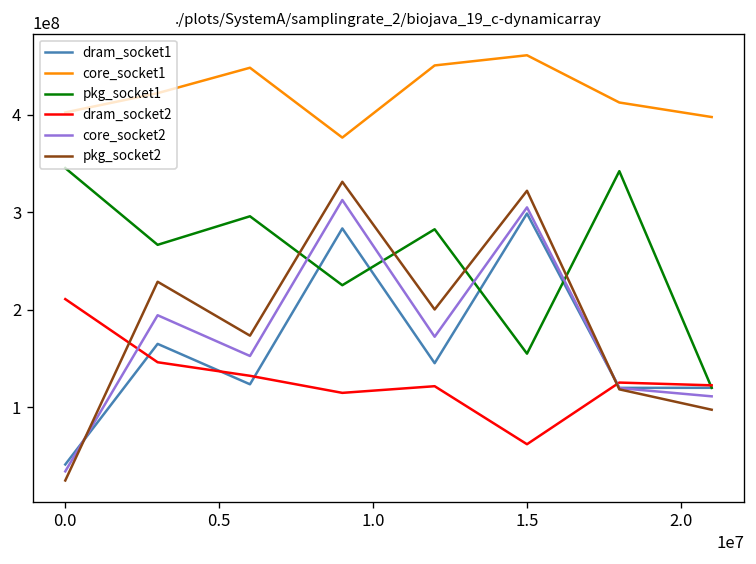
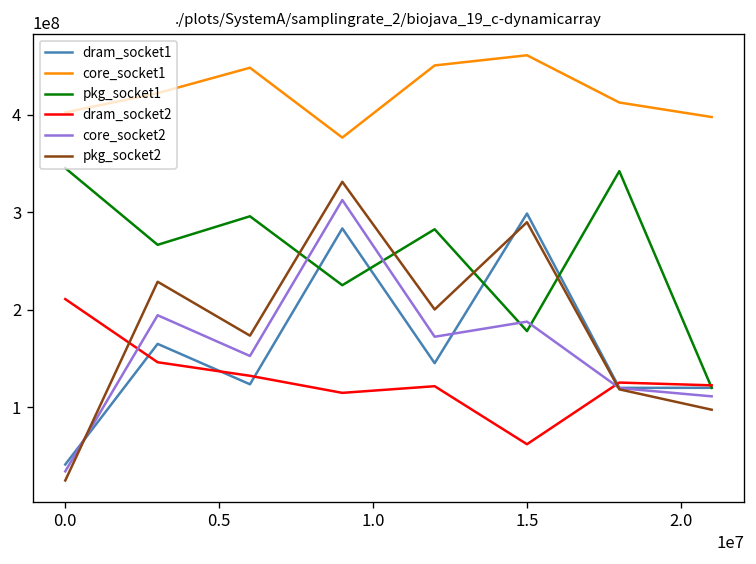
  {
    "dram_socket1": {
      "0.0": 40000000,
      "1.5": 300000000
    },
    "core_socket1": {
      "1.5": 460000000
    },
    "pkg_socket1": {
      "0.0": 350000000,
-     "1.5": 160000000
+     "1.5": 180000000
    },
    "dram_socket2": {
      "0.0": 210000000,
      "1.5": 60000000
    },
    "core_socket2": {
      "0.0": 30000000,
-     "1.5": 300000000
+     "1.5": 190000000
    },
    "pkg_socket2": {
      "0.0": 30000000,
-     "1.5": 320000000
+     "1.5": 290000000
    }
  }
